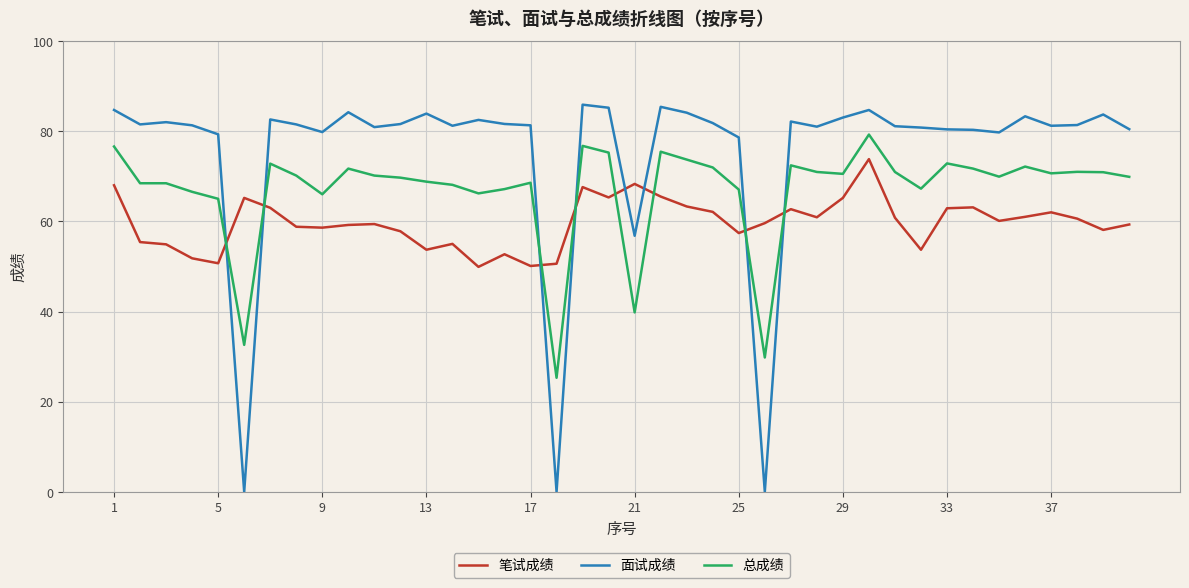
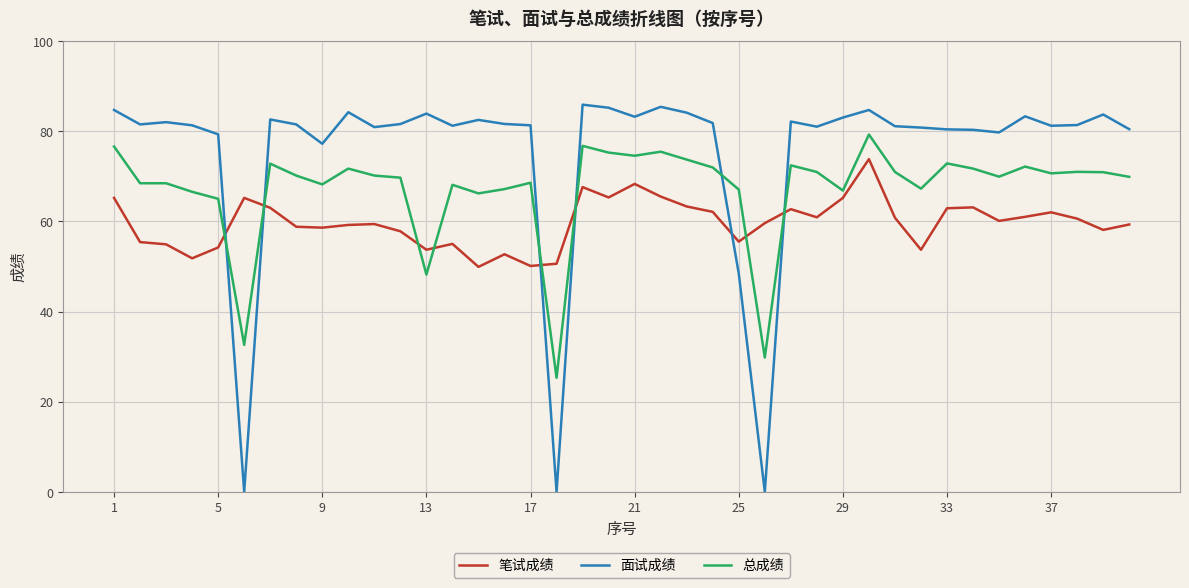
  {
    "笔试成绩": {
-     "1": 68,
-     "5": 51,
+     "1": 65,
+     "5": 54,
      "9": 59,
      "13": 54,
      "17": 50,
      "21": 68,
-     "25": 57,
+     "25": 56,
      "29": 65,
      "33": 63,
      "37": 62
    },
    "面试成绩": {
      "1": 85,
      "5": 79,
-     "9": 80,
+     "9": 77,
      "13": 84,
      "17": 81,
-     "21": 57,
-     "25": 79,
+     "21": 83,
+     "25": 48,
      "29": 83,
      "33": 80,
      "37": 81
    },
    "总成绩": {
      "1": 77,
      "5": 65,
-     "9": 66,
-     "13": 69,
+     "9": 68,
+     "13": 48,
      "17": 69,
-     "21": 40,
+     "21": 75,
      "25": 67,
-     "29": 71,
+     "29": 67,
      "33": 73,
      "37": 71
    }
  }
